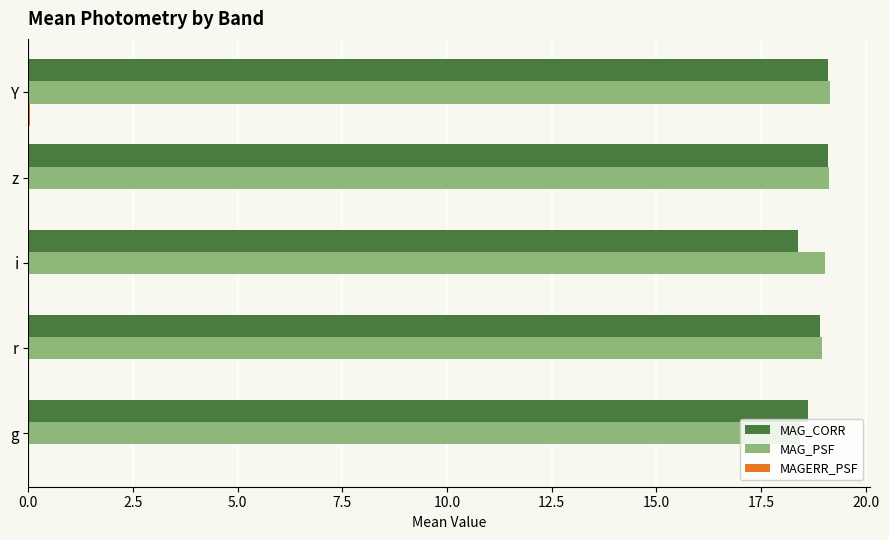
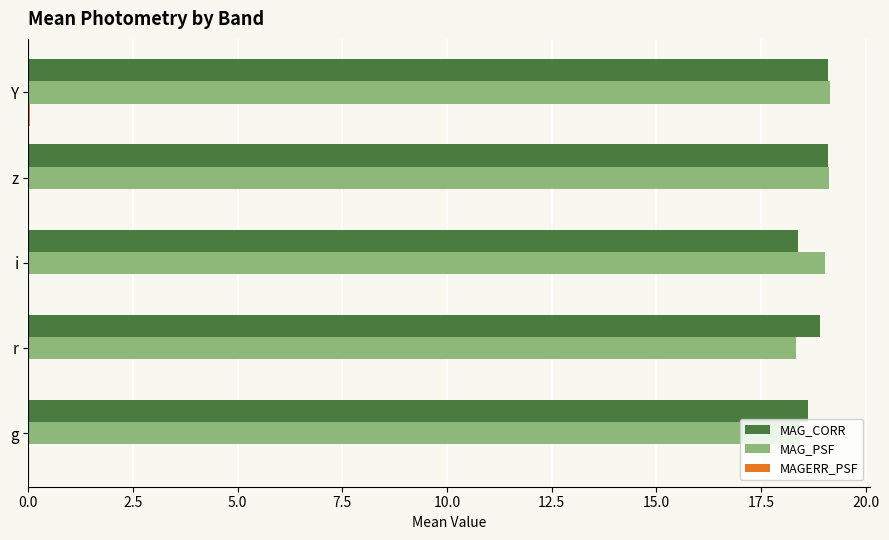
  {
    "MAG_CORR": {
      "Y": 19.1,
      "z": 19.1,
      "i": 18.4,
      "r": 18.9,
      "g": 18.6
    },
    "MAG_PSF": {
      "Y": 19.1,
      "z": 19.1,
      "i": 19.0,
-     "r": 19.0
+     "r": 18.3
    }
  }
